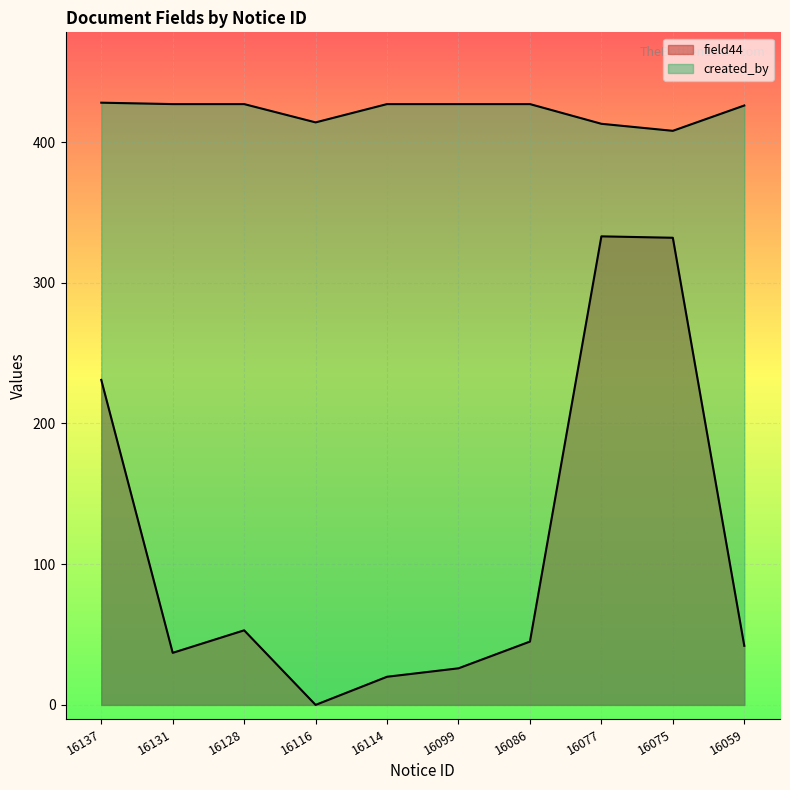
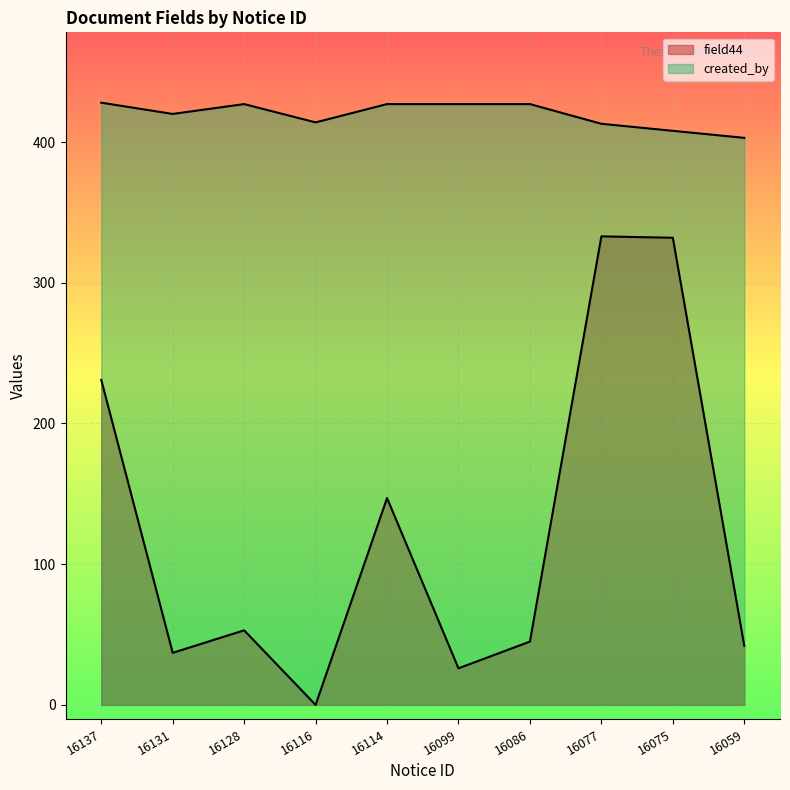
  {
    "field44": {
      "16137": 231,
      "16131": 37,
      "16128": 53,
      "16116": 0,
-     "16114": 20,
+     "16114": 147,
      "16099": 26,
      "16086": 45,
      "16077": 333,
      "16075": 332,
      "16059": 42
    },
    "created_by": {
      "16137": 428,
-     "16131": 427,
+     "16131": 420,
      "16128": 427,
      "16116": 414,
      "16114": 427,
      "16099": 427,
      "16086": 427,
      "16077": 413,
      "16075": 408,
-     "16059": 426
+     "16059": 403
    }
  }
